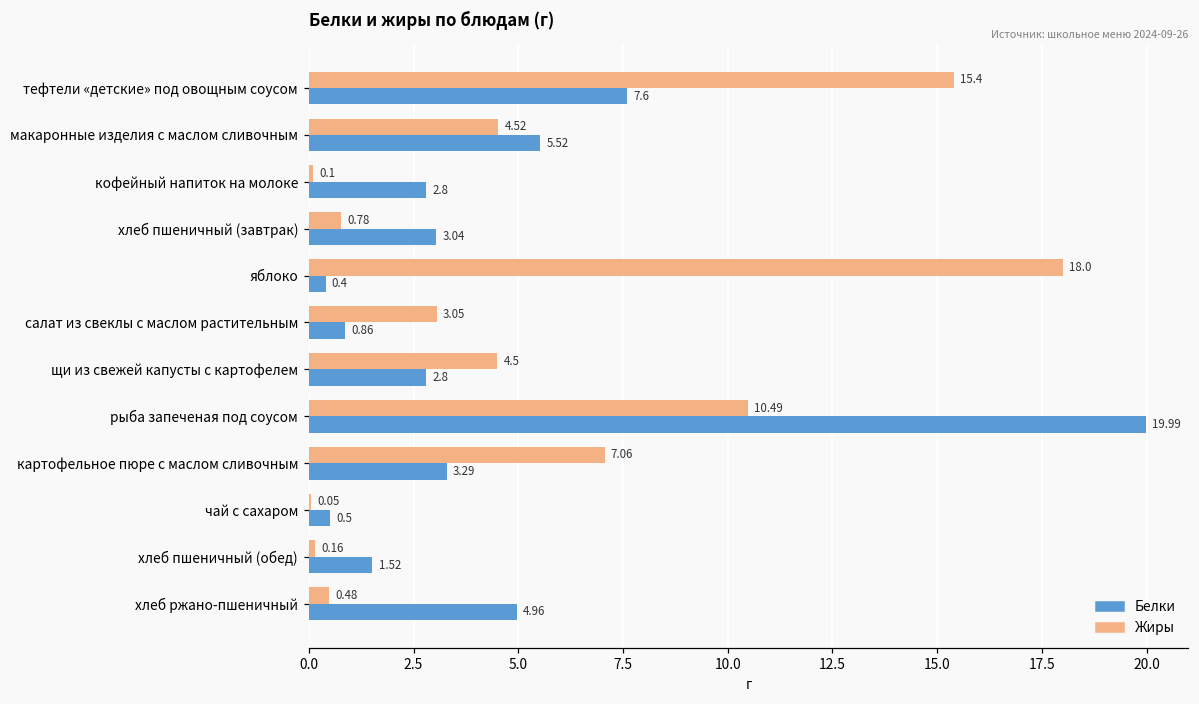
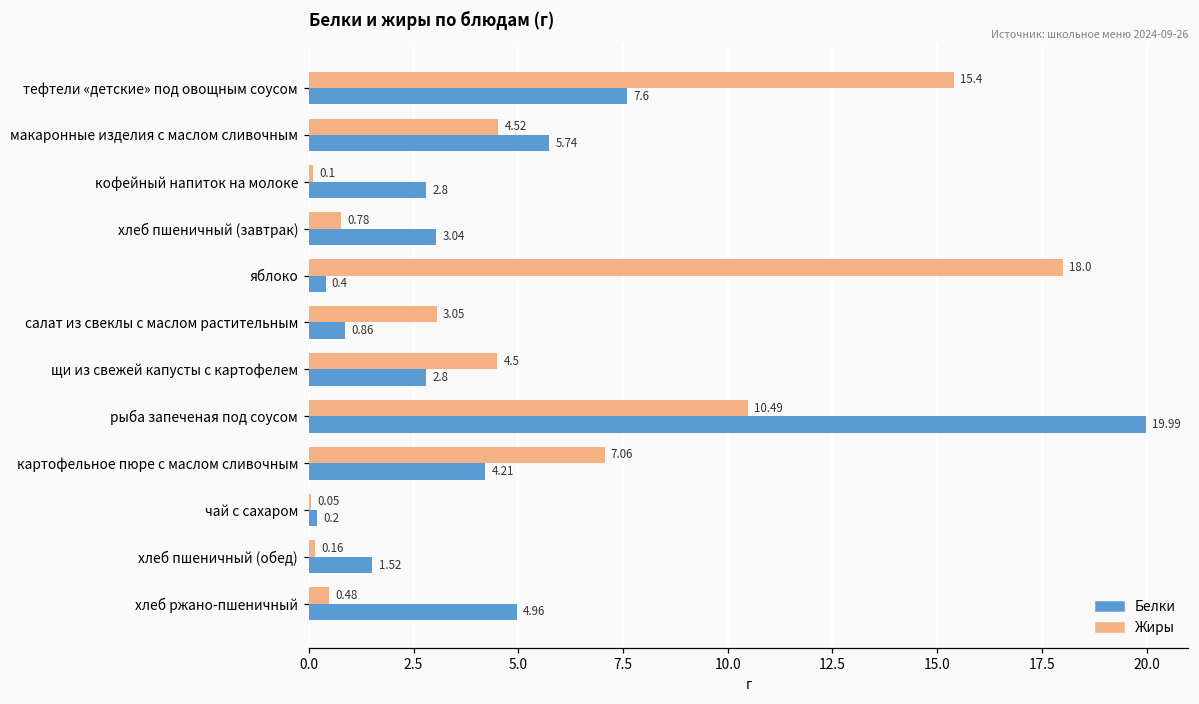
  {
    "Белки": {
      "тефтели «детские» под овощным соусом": 7.6,
-     "макаронные изделия с маслом сливочным": 5.52,
+     "макаронные изделия с маслом сливочным": 5.74,
      "кофейный напиток на молоке": 2.8,
      "хлеб пшеничный (завтрак)": 3.04,
      "яблоко": 0.4,
      "салат из свеклы с маслом растительным": 0.86,
      "щи из свежей капусты с картофелем": 2.8,
      "рыба запеченая под соусом": 19.99,
-     "картофельное пюре с маслом сливочным": 3.29,
-     "чай с сахаром": 0.5,
+     "картофельное пюре с маслом сливочным": 4.21,
+     "чай с сахаром": 0.2,
      "хлеб пшеничный (обед)": 1.52,
      "хлеб ржано-пшеничный": 4.96
    },
    "Жиры": {
      "тефтели «детские» под овощным соусом": 15.4,
      "макаронные изделия с маслом сливочным": 4.52,
      "кофейный напиток на молоке": 0.1,
      "хлеб пшеничный (завтрак)": 0.78,
      "яблоко": 18.0,
      "салат из свеклы с маслом растительным": 3.05,
      "щи из свежей капусты с картофелем": 4.5,
      "рыба запеченая под соусом": 10.49,
      "картофельное пюре с маслом сливочным": 7.06,
      "чай с сахаром": 0.05,
      "хлеб пшеничный (обед)": 0.16,
      "хлеб ржано-пшеничный": 0.48
    }
  }
